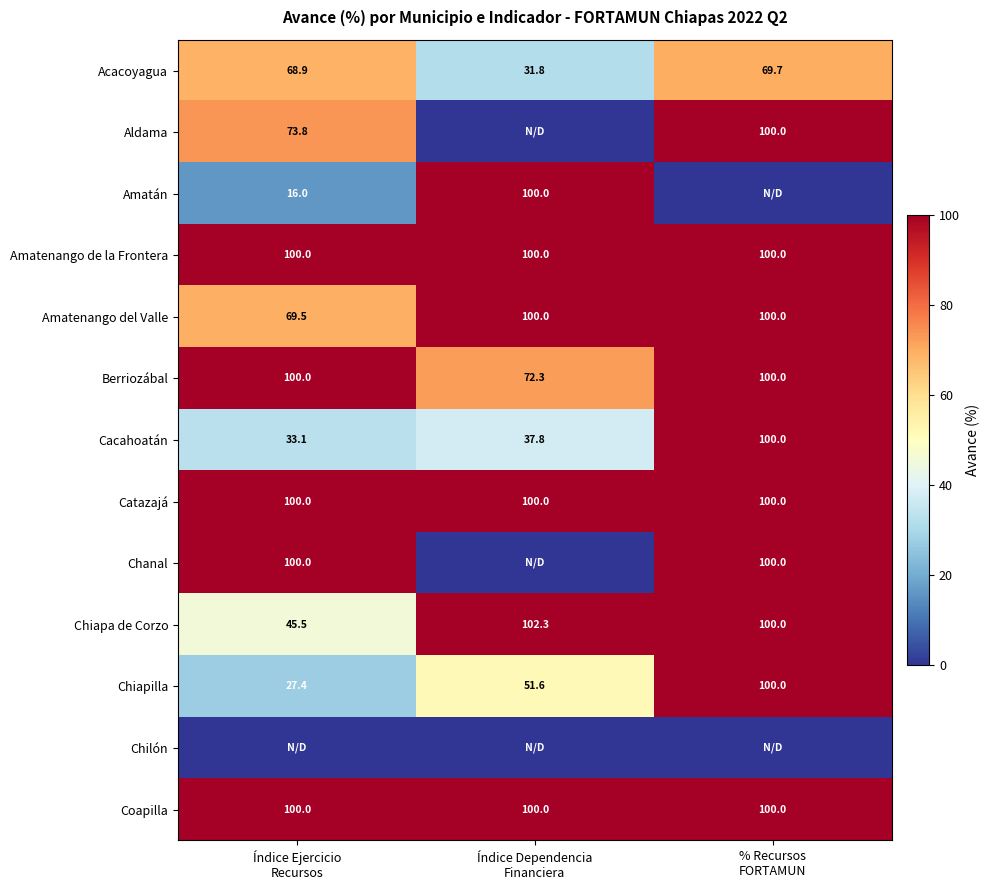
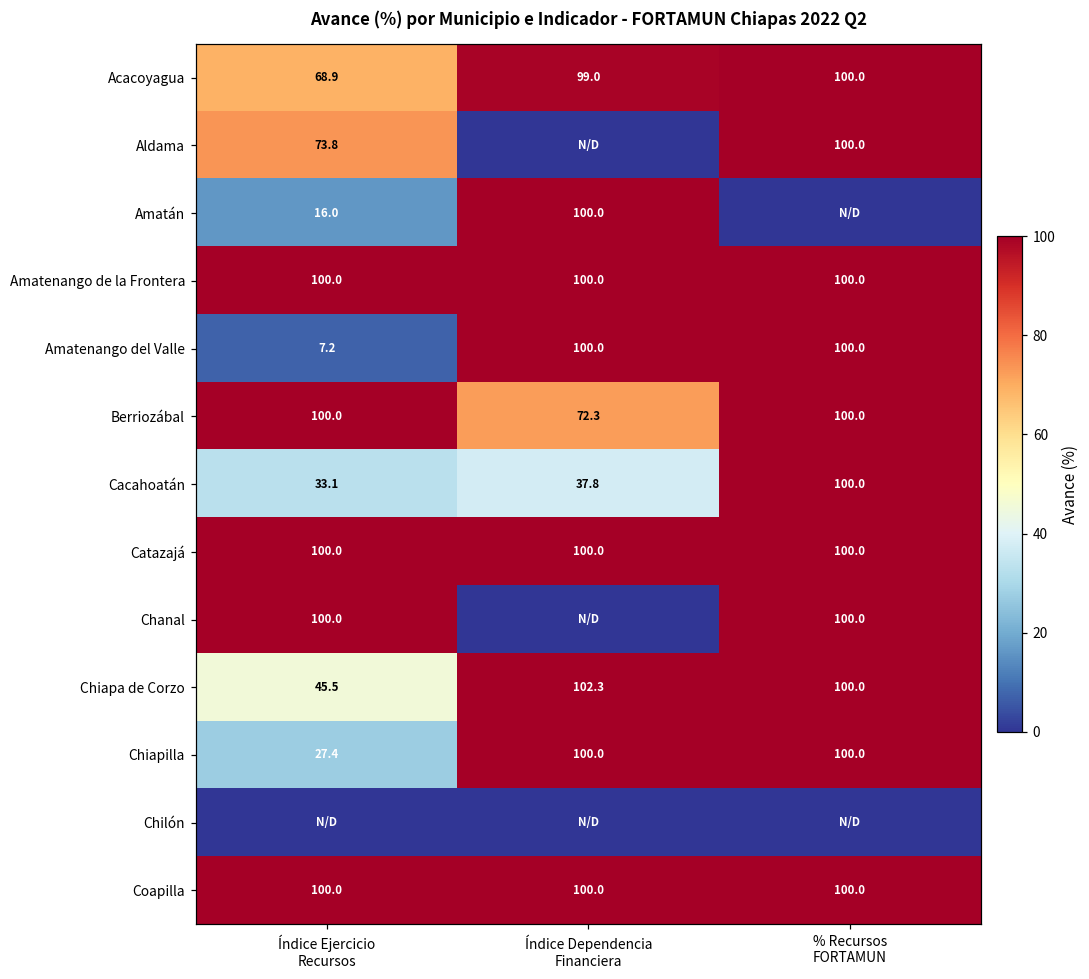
  {
    "Acacoyagua": {
      "Índice Ejercicio Recursos": 68.9,
-     "Índice Dependencia Financiera": 31.8,
-     "% Recursos FORTAMUN": 69.7
+     "Índice Dependencia Financiera": 99.0,
+     "% Recursos FORTAMUN": 100.0
    },
    "Aldama": {
      "Índice Ejercicio Recursos": 73.8,
      "% Recursos FORTAMUN": 100.0
    },
    "Amatán": {
      "Índice Ejercicio Recursos": 16.0,
      "Índice Dependencia Financiera": 100.0
    },
    "Amatenango de la Frontera": {
      "Índice Ejercicio Recursos": 100.0,
      "Índice Dependencia Financiera": 100.0,
      "% Recursos FORTAMUN": 100.0
    },
    "Amatenango del Valle": {
-     "Índice Ejercicio Recursos": 69.5,
+     "Índice Ejercicio Recursos": 7.2,
      "Índice Dependencia Financiera": 100.0,
      "% Recursos FORTAMUN": 100.0
    },
    "Berriozábal": {
      "Índice Ejercicio Recursos": 100.0,
      "Índice Dependencia Financiera": 72.3,
      "% Recursos FORTAMUN": 100.0
    },
    "Cacahoatán": {
      "Índice Ejercicio Recursos": 33.1,
      "Índice Dependencia Financiera": 37.8,
      "% Recursos FORTAMUN": 100.0
    },
    "Catazajá": {
      "Índice Ejercicio Recursos": 100.0,
      "Índice Dependencia Financiera": 100.0,
      "% Recursos FORTAMUN": 100.0
    },
    "Chanal": {
      "Índice Ejercicio Recursos": 100.0,
      "% Recursos FORTAMUN": 100.0
    },
    "Chiapa de Corzo": {
      "Índice Ejercicio Recursos": 45.5,
      "Índice Dependencia Financiera": 102.3,
      "% Recursos FORTAMUN": 100.0
    },
    "Chiapilla": {
      "Índice Ejercicio Recursos": 27.4,
-     "Índice Dependencia Financiera": 51.6,
+     "Índice Dependencia Financiera": 100.0,
      "% Recursos FORTAMUN": 100.0
    },
    "Coapilla": {
      "Índice Ejercicio Recursos": 100.0,
      "Índice Dependencia Financiera": 100.0,
      "% Recursos FORTAMUN": 100.0
    }
  }
